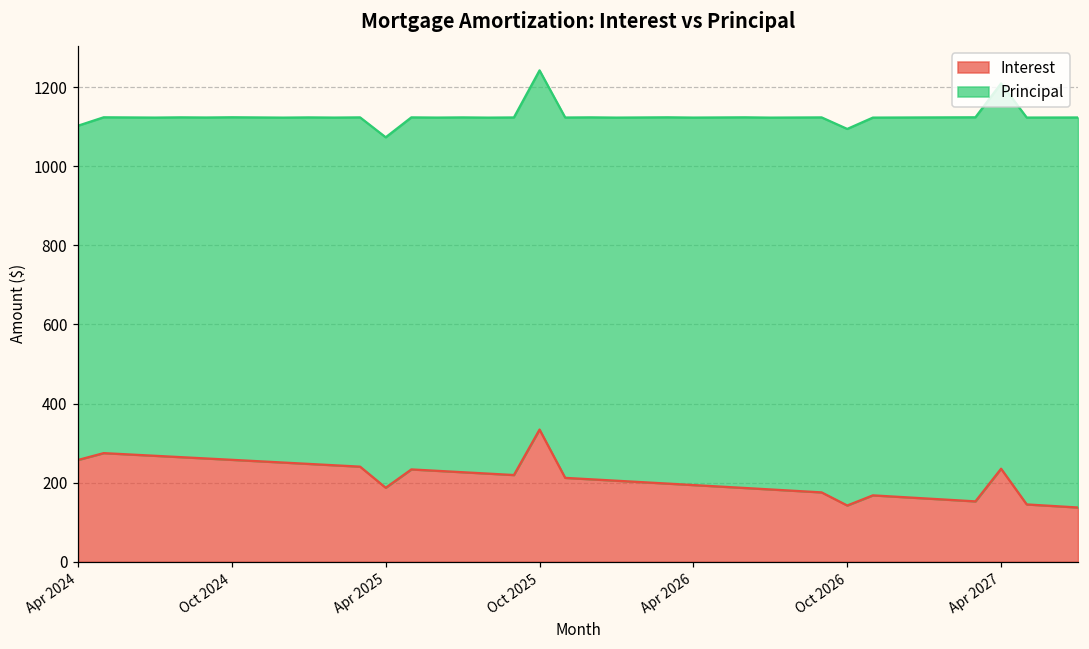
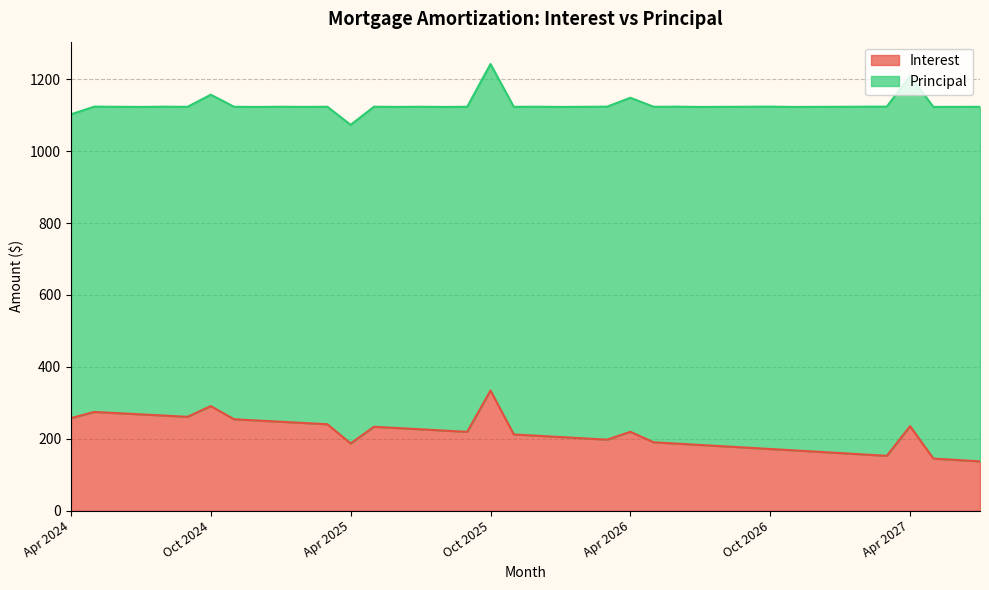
  {
    "Interest": {
      "Apr 2024": 260,
-     "Oct 2024": 260,
+     "Oct 2024": 290,
      "Apr 2025": 190,
      "Oct 2025": 330,
-     "Apr 2026": 190,
-     "Oct 2026": 140,
+     "Apr 2026": 220,
+     "Oct 2026": 170,
      "Apr 2027": 240
    },
    "Principal": {
      "Apr 2024": 850,
      "Oct 2024": 870,
      "Apr 2025": 890,
      "Oct 2025": 910,
      "Apr 2026": 930,
      "Oct 2026": 950
    }
  }
